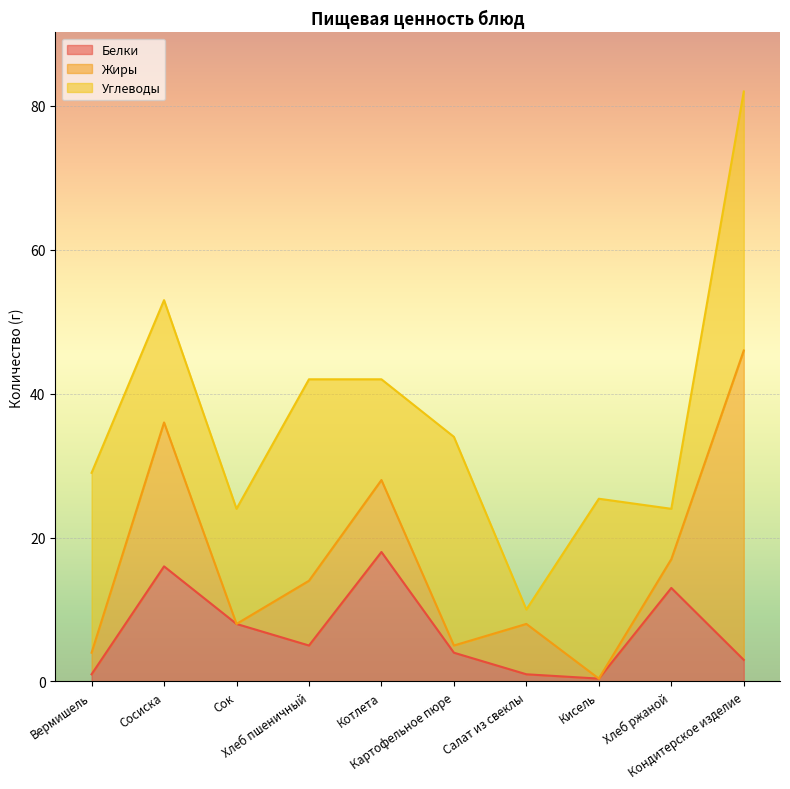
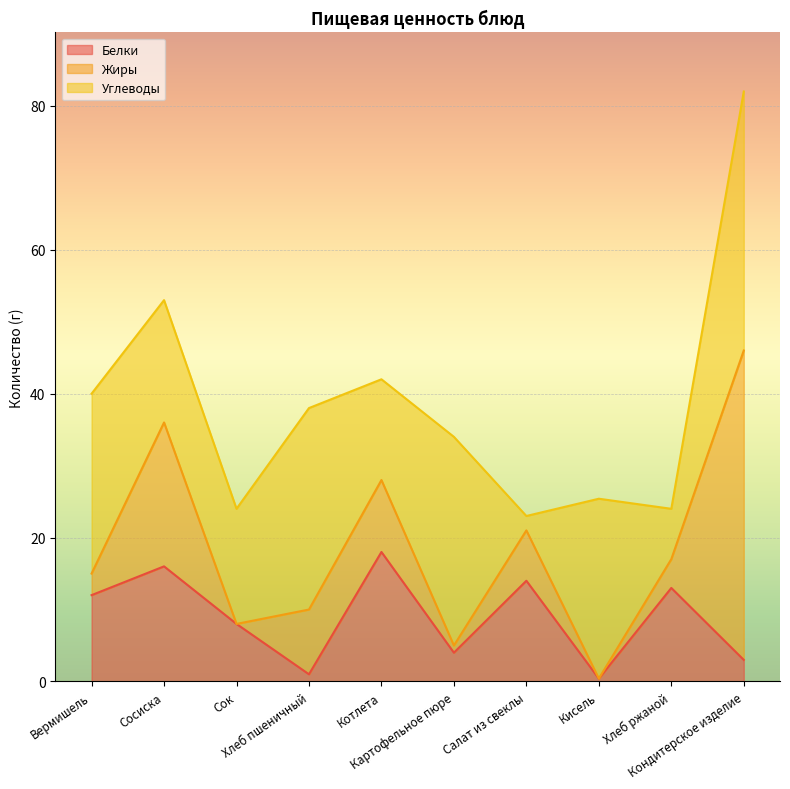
  {
    "Белки": {
-     "Вермишель": 1,
+     "Вермишель": 12,
      "Сосиска": 16,
-     "Хлеб пшеничный": 5,
+     "Хлеб пшеничный": 1,
      "Котлета": 18,
      "Картофельное пюре": 4,
-     "Салат из свеклы": 1,
+     "Салат из свеклы": 14,
      "Хлеб ржаной": 13,
      "Кондитерское изделие": 3
    }
  }
